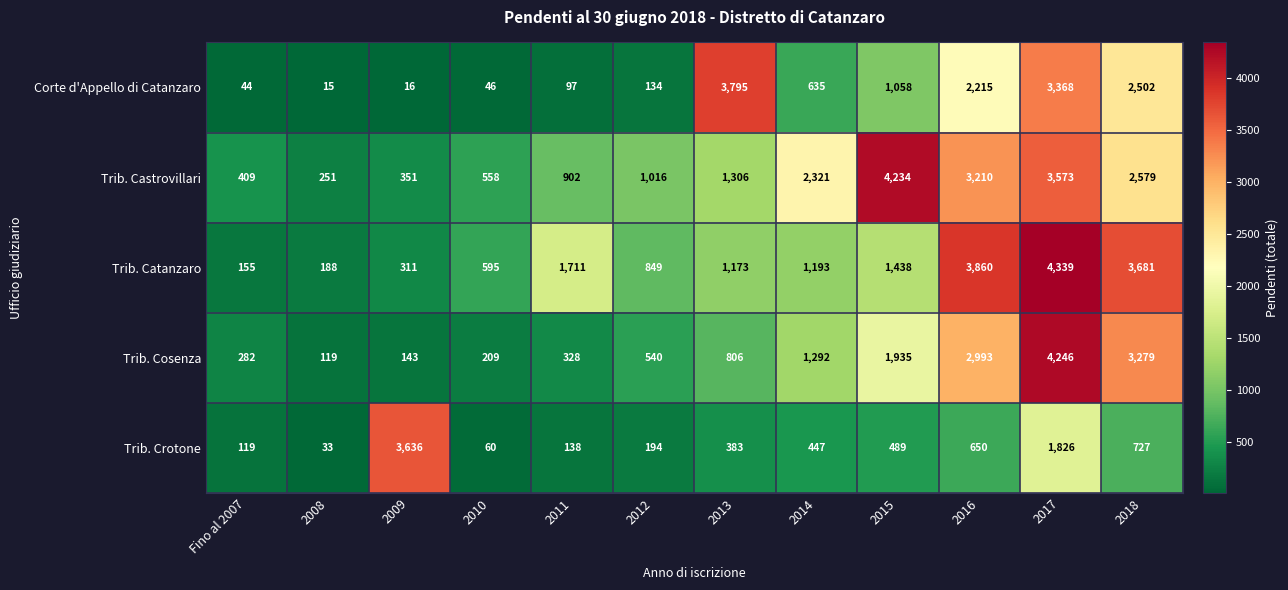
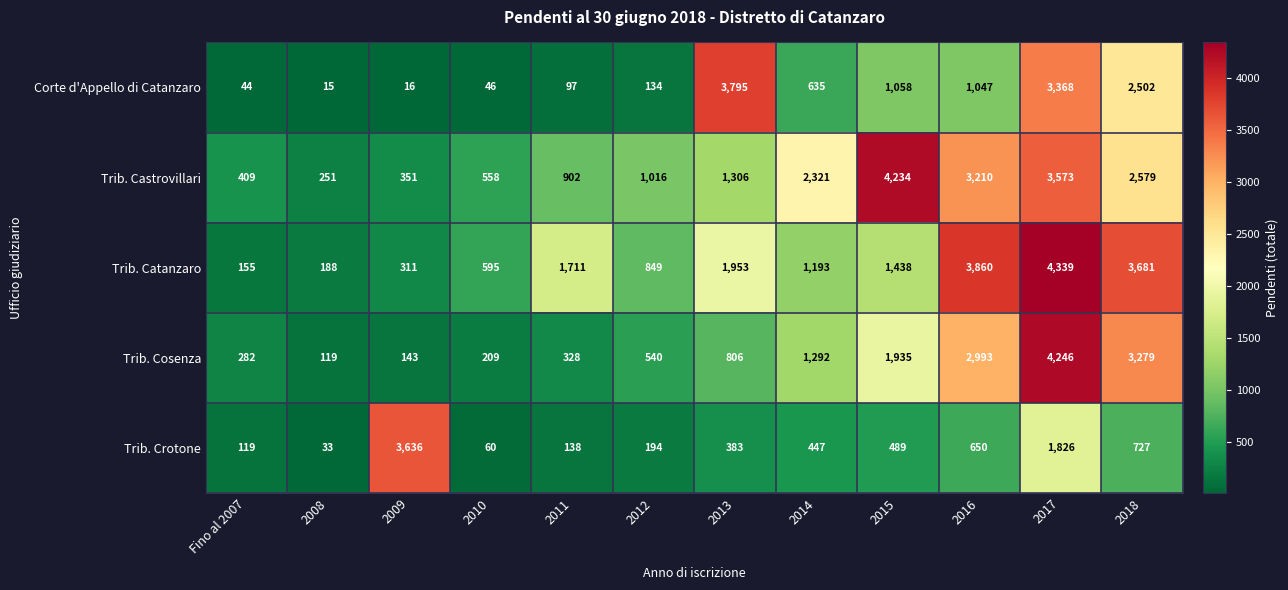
  {
    "Corte d'Appello di Catanzaro": {
      "Fino al 2007": "44",
      "2008": "15",
      "2009": "16",
      "2010": "46",
      "2011": "97",
      "2012": "134",
      "2013": "3,795",
      "2014": "635",
      "2015": "1,058",
-     "2016": "2,215",
+     "2016": "1,047",
      "2017": "3,368",
      "2018": "2,502"
    },
    "Trib. Castrovillari": {
      "Fino al 2007": "409",
      "2008": "251",
      "2009": "351",
      "2010": "558",
      "2011": "902",
      "2012": "1,016",
      "2013": "1,306",
      "2014": "2,321",
      "2015": "4,234",
      "2016": "3,210",
      "2017": "3,573",
      "2018": "2,579"
    },
    "Trib. Catanzaro": {
      "Fino al 2007": "155",
      "2008": "188",
      "2009": "311",
      "2010": "595",
      "2011": "1,711",
      "2012": "849",
-     "2013": "1,173",
+     "2013": "1,953",
      "2014": "1,193",
      "2015": "1,438",
      "2016": "3,860",
      "2017": "4,339",
      "2018": "3,681"
    },
    "Trib. Cosenza": {
      "Fino al 2007": "282",
      "2008": "119",
      "2009": "143",
      "2010": "209",
      "2011": "328",
      "2012": "540",
      "2013": "806",
      "2014": "1,292",
      "2015": "1,935",
      "2016": "2,993",
      "2017": "4,246",
      "2018": "3,279"
    },
    "Trib. Crotone": {
      "Fino al 2007": "119",
      "2008": "33",
      "2009": "3,636",
      "2010": "60",
      "2011": "138",
      "2012": "194",
      "2013": "383",
      "2014": "447",
      "2015": "489",
      "2016": "650",
      "2017": "1,826",
      "2018": "727"
    }
  }
